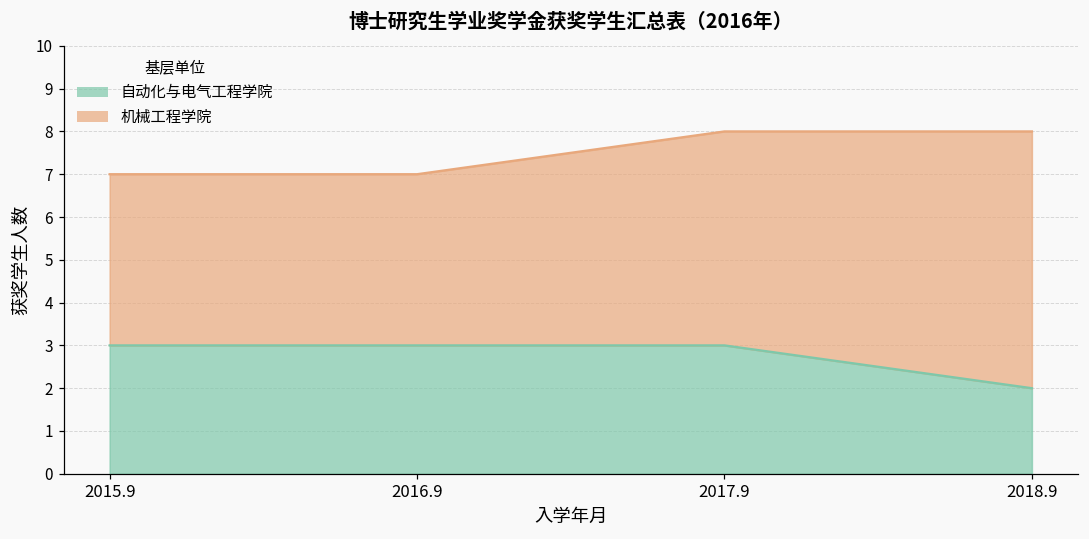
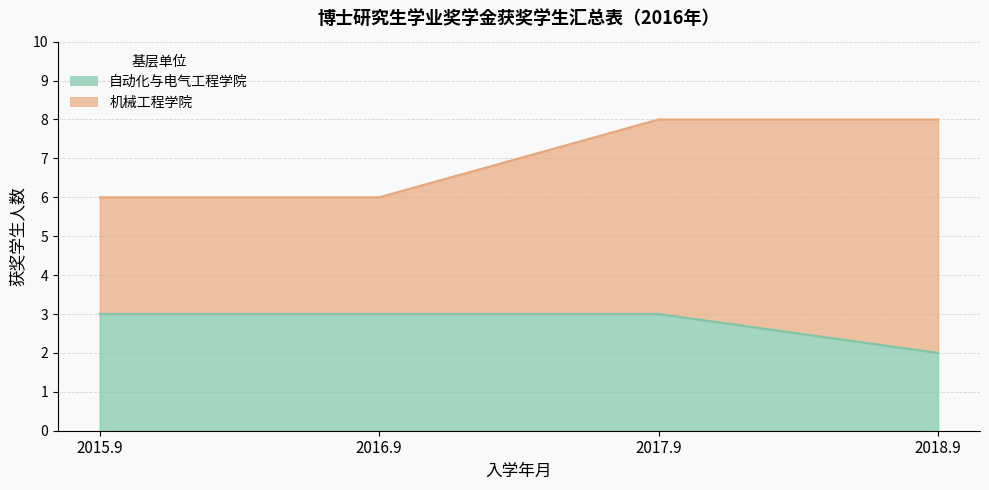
  {
    "自动化与电气工程学院": {
      "2015.9": 3,
      "2016.9": 3,
      "2017.9": 3,
      "2018.9": 2
    },
    "机械工程学院": {
-     "2015.9": 4,
-     "2016.9": 4,
+     "2015.9": 3,
+     "2016.9": 3,
      "2017.9": 5,
      "2018.9": 6
    }
  }
